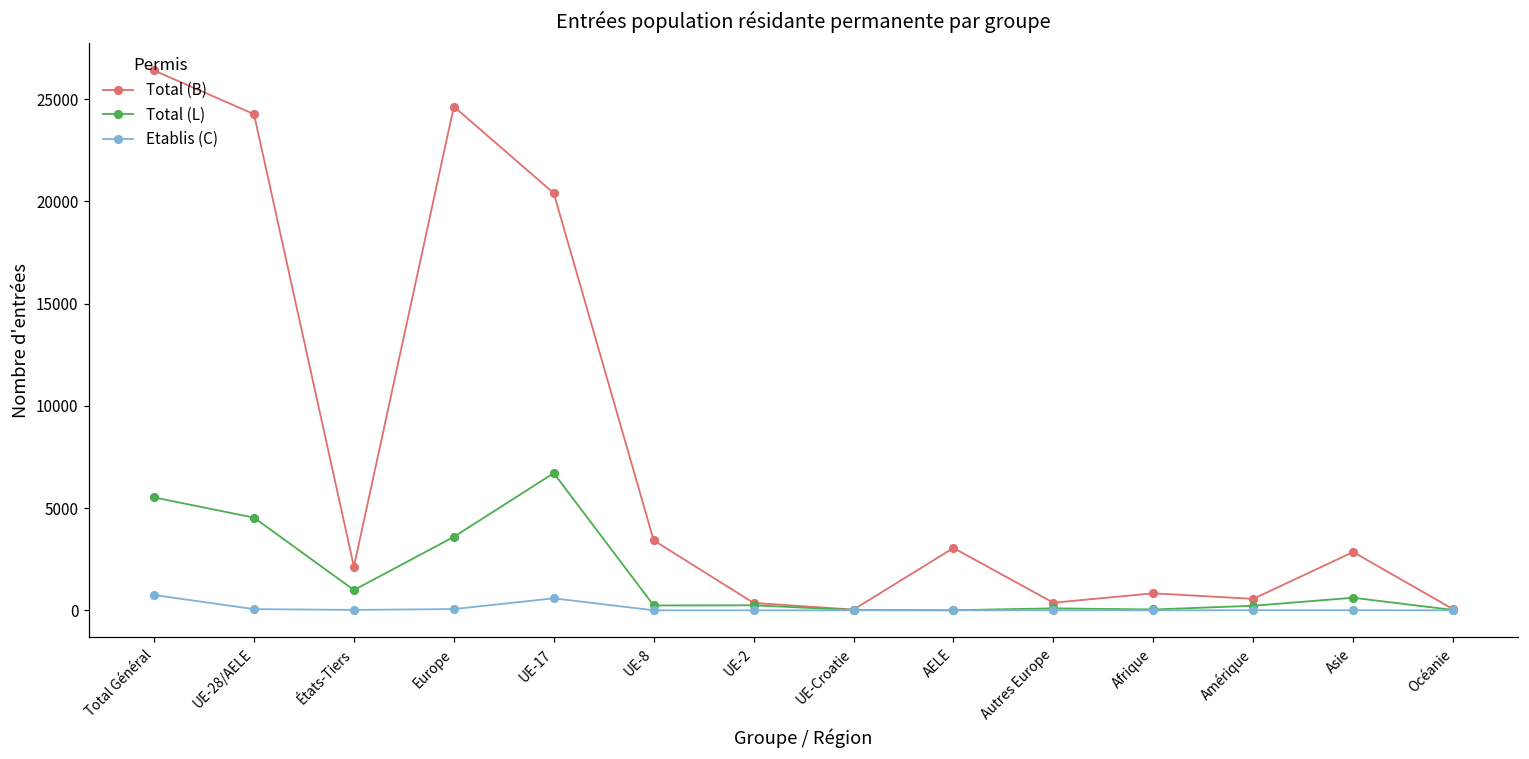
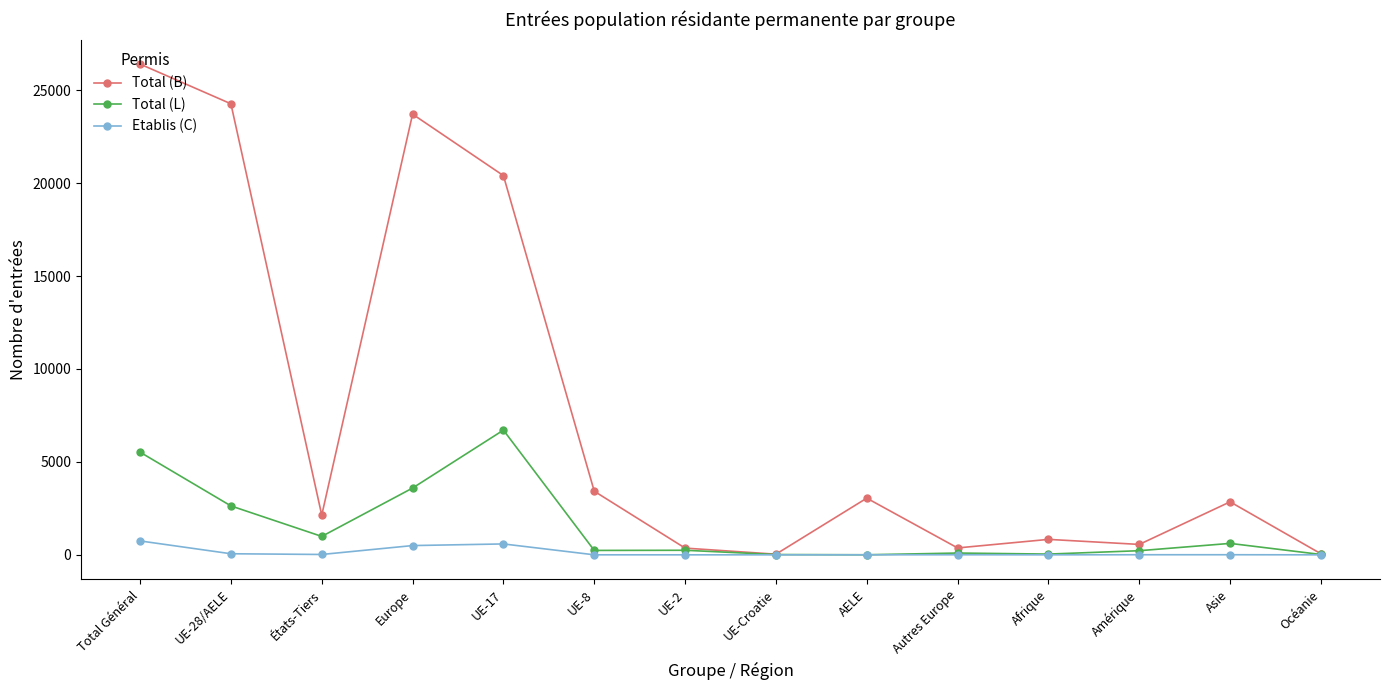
  {
    "Total (B)": {
      "Total Général": 26400,
      "UE-28/AELE": 24300,
      "États-Tiers": 2100,
-     "Europe": 24600,
+     "Europe": 23700,
      "UE-17": 20400,
      "UE-8": 3400,
      "AELE": 3000,
      "Autres Europe": 400,
      "Afrique": 800,
      "Amérique": 600,
      "Asie": 2900
    },
    "Total (L)": {
      "Total Général": 5500,
-     "UE-28/AELE": 4500,
+     "UE-28/AELE": 2600,
      "États-Tiers": 1000,
      "Europe": 3600,
      "UE-17": 6700,
      "UE-8": 200,
      "Amérique": 200,
      "Asie": 600
    },
    "Etablis (C)": {
      "Total Général": 700,
      "UE-28/AELE": 100,
      "États-Tiers": 0,
-     "Europe": 100,
+     "Europe": 500,
      "UE-17": 600,
      "UE-8": 0,
      "UE-2": 0,
      "Amérique": 0,
      "Asie": 0
    }
  }
